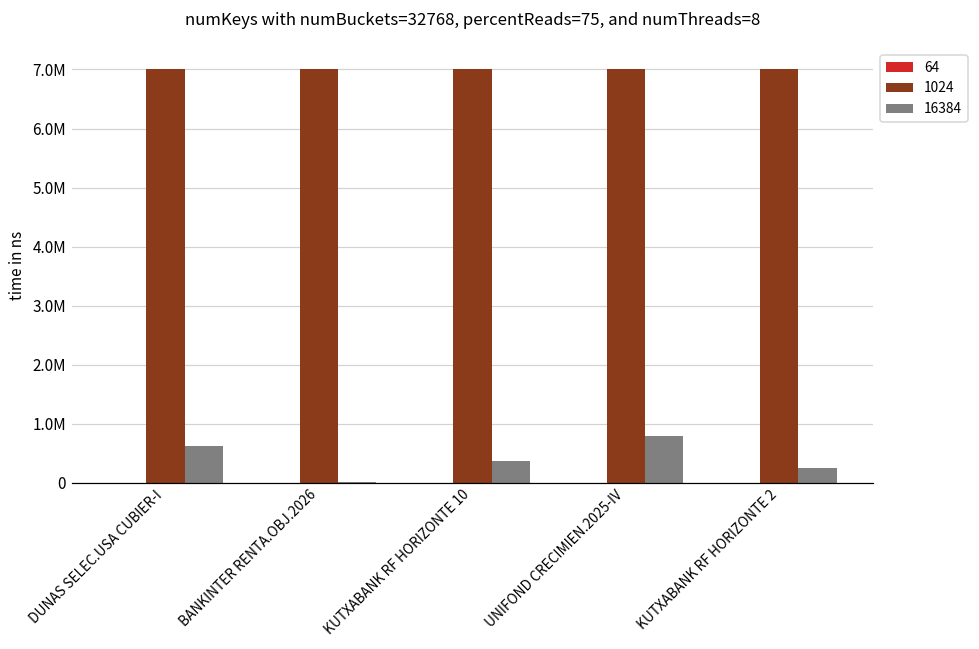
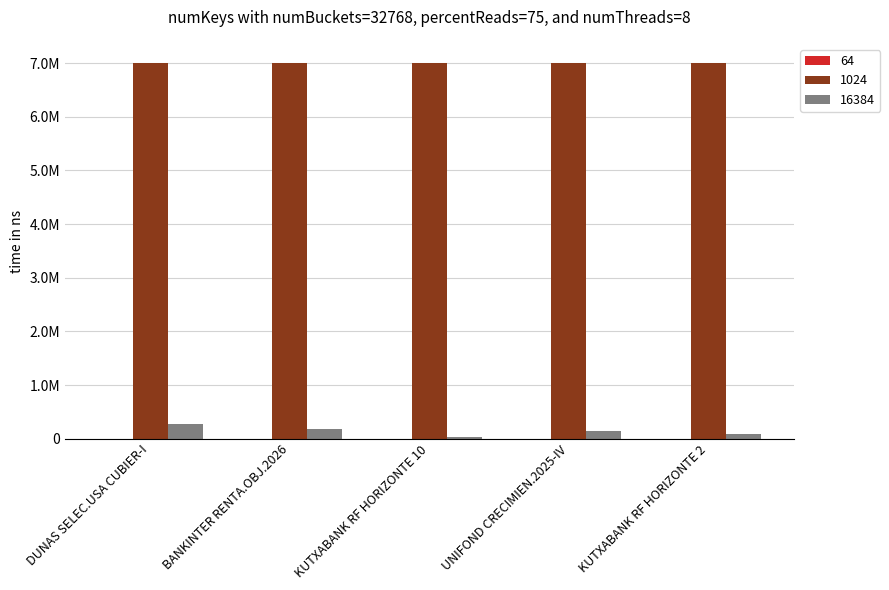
  {
    "1024": {
      "DUNAS SELEC.USA CUBIER-I": 7000000,
      "BANKINTER RENTA.OBJ.2026": 7000000,
      "KUTXABANK RF HORIZONTE 10": 7000000,
      "UNIFOND CRECIMIEN.2025-IV": 7000000,
      "KUTXABANK RF HORIZONTE 2": 7000000
    },
    "16384": {
-     "DUNAS SELEC.USA CUBIER-I": 600000,
-     "BANKINTER RENTA.OBJ.2026": 0,
-     "KUTXABANK RF HORIZONTE 10": 400000,
-     "UNIFOND CRECIMIEN.2025-IV": 800000,
-     "KUTXABANK RF HORIZONTE 2": 300000
+     "DUNAS SELEC.USA CUBIER-I": 300000,
+     "BANKINTER RENTA.OBJ.2026": 200000,
+     "KUTXABANK RF HORIZONTE 10": 0,
+     "UNIFOND CRECIMIEN.2025-IV": 200000,
+     "KUTXABANK RF HORIZONTE 2": 100000
    }
  }
